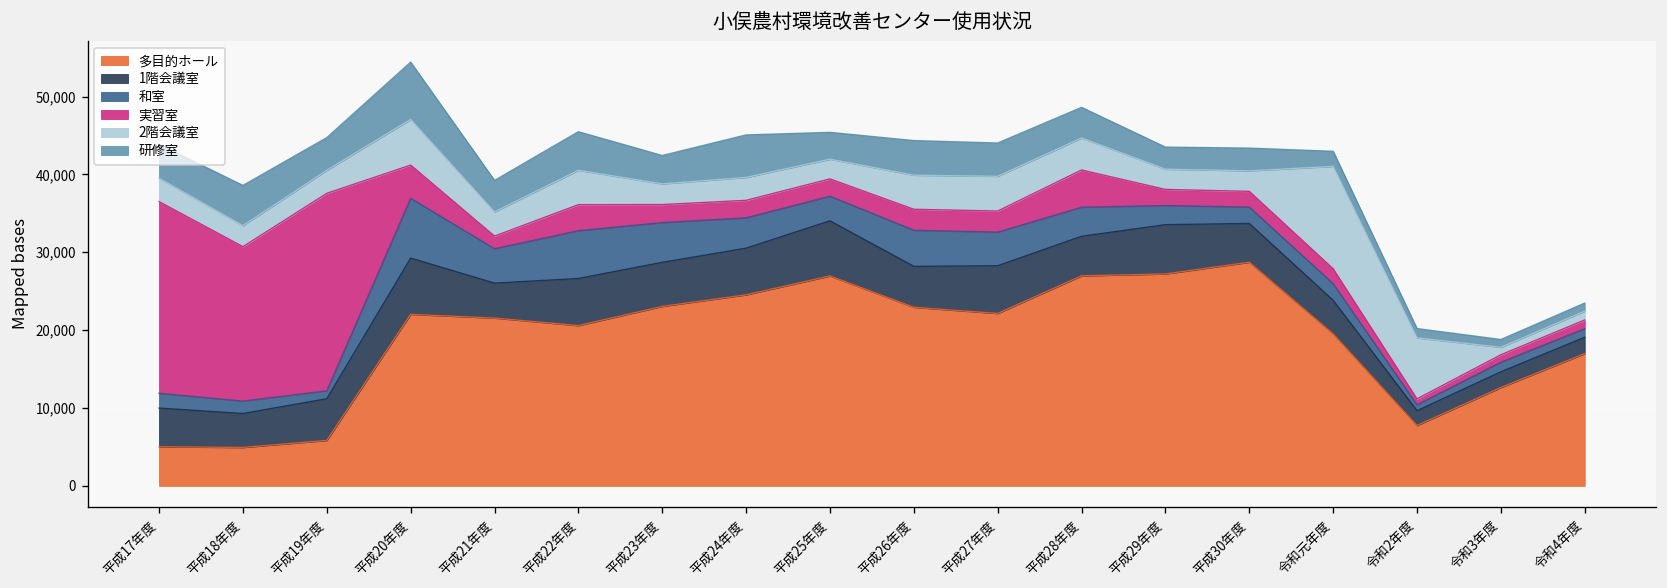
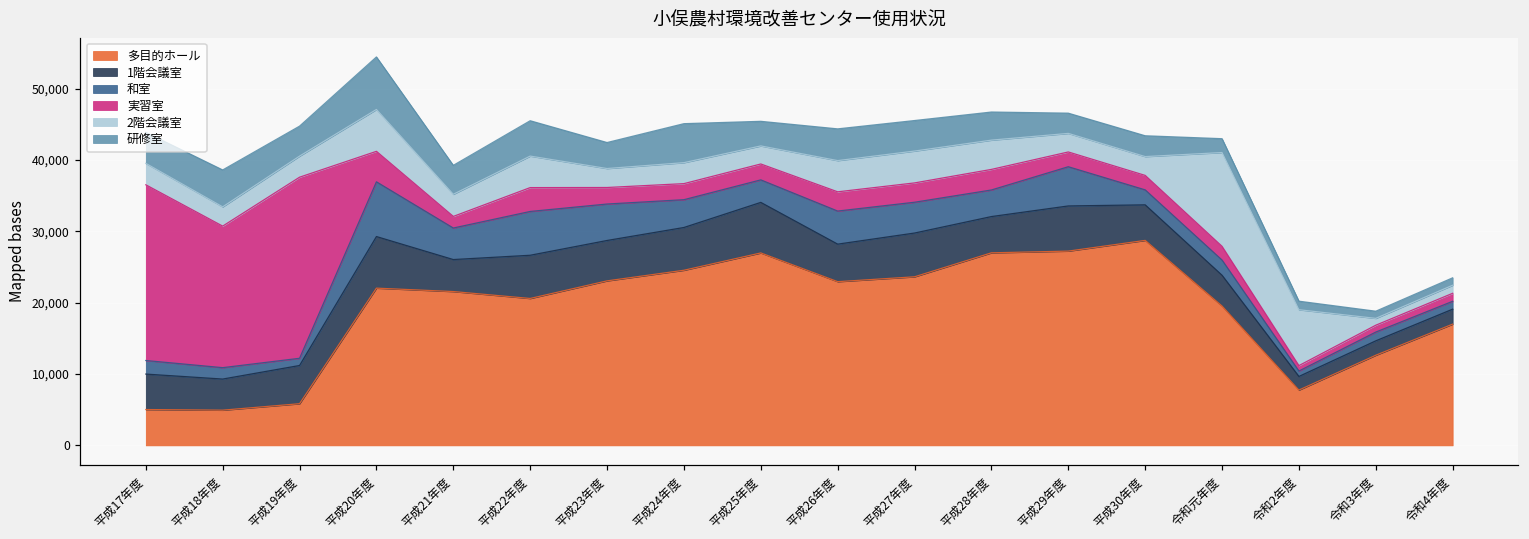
  {
    "多目的ホール": {
      "平成17年度": "5,000",
      "平成18年度": "5,000",
      "平成19年度": "6,000",
      "平成20年度": "22,000",
      "平成21年度": "22,000",
      "平成22年度": "21,000",
      "平成23年度": "23,000",
      "平成24年度": "25,000",
      "平成25年度": "27,000",
      "平成26年度": "23,000",
-     "平成27年度": "22,000",
+     "平成27年度": "24,000",
      "平成28年度": "27,000",
      "平成29年度": "27,000",
      "平成30年度": "29,000",
      "令和元年度": "20,000",
      "令和2年度": "8,000",
      "令和3年度": "13,000",
      "令和4年度": "17,000"
    },
    "1階会議室": {
      "平成17年度": "5,000",
      "平成18年度": "4,000",
      "平成19年度": "5,000",
      "平成20年度": "7,000",
      "平成21年度": "4,000",
      "平成22年度": "6,000",
      "平成23年度": "6,000",
      "平成24年度": "6,000",
      "平成25年度": "7,000",
      "平成26年度": "5,000",
      "平成27年度": "6,000",
      "平成28年度": "5,000",
      "平成29年度": "6,000",
      "平成30年度": "5,000",
      "令和元年度": "4,000",
      "令和2年度": "2,000",
      "令和3年度": "2,000",
      "令和4年度": "2,000"
    },
    "和室": {
      "平成17年度": "2,000",
      "平成18年度": "2,000",
      "平成19年度": "1,000",
      "平成20年度": "8,000",
      "平成21年度": "4,000",
      "平成22年度": "6,000",
      "平成23年度": "5,000",
      "平成24年度": "4,000",
      "平成25年度": "3,000",
      "平成26年度": "5,000",
      "平成27年度": "4,000",
      "平成28年度": "4,000",
-     "平成29年度": "2,000",
+     "平成29年度": "5,000",
      "平成30年度": "2,000",
      "令和元年度": "2,000",
      "令和2年度": "1,000",
      "令和3年度": "1,000",
      "令和4年度": "1,000"
    },
    "実習室": {
      "平成17年度": "25,000",
      "平成18年度": "20,000",
      "平成19年度": "25,000",
      "平成20年度": "4,000",
      "平成21年度": "2,000",
      "平成22年度": "3,000",
      "平成23年度": "2,000",
      "平成24年度": "2,000",
      "平成25年度": "2,000",
      "平成26年度": "3,000",
      "平成27年度": "3,000",
-     "平成28年度": "5,000",
+     "平成28年度": "3,000",
      "平成29年度": "2,000",
      "平成30年度": "2,000",
      "令和元年度": "2,000",
      "令和2年度": "1,000",
      "令和3年度": "1,000",
      "令和4年度": "1,000"
    },
    "2階会議室": {
      "平成17年度": "3,000",
      "平成18年度": "3,000",
      "平成19年度": "3,000",
      "平成20年度": "6,000",
      "平成21年度": "3,000",
      "平成22年度": "4,000",
      "平成23年度": "3,000",
      "平成24年度": "3,000",
      "平成25年度": "3,000",
      "平成26年度": "4,000",
      "平成27年度": "4,000",
      "平成28年度": "4,000",
      "平成29年度": "3,000",
      "平成30年度": "3,000",
      "令和元年度": "13,000",
      "令和2年度": "8,000",
      "令和3年度": "1,000",
      "令和4年度": "1,000"
    },
    "研修室": {
      "平成18年度": "5,000",
      "平成19年度": "4,000",
      "平成20年度": "7,000",
      "平成21年度": "4,000",
      "平成22年度": "5,000",
      "平成23年度": "4,000",
      "平成24年度": "5,000",
      "平成25年度": "3,000",
      "平成26年度": "4,000",
      "平成27年度": "4,000",
      "平成28年度": "4,000",
      "平成29年度": "3,000",
      "平成30年度": "3,000",
      "令和元年度": "2,000",
      "令和2年度": "1,000",
      "令和3年度": "1,000",
      "令和4年度": "1,000"
    }
  }
